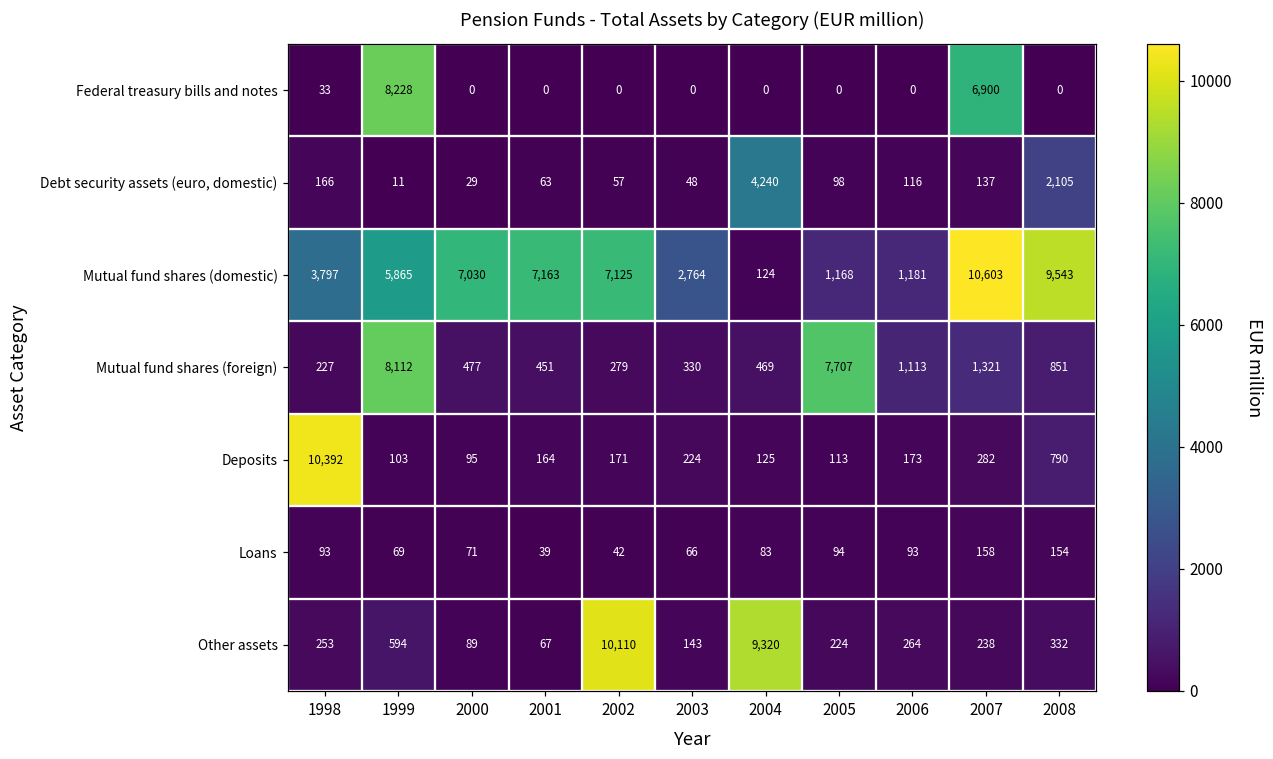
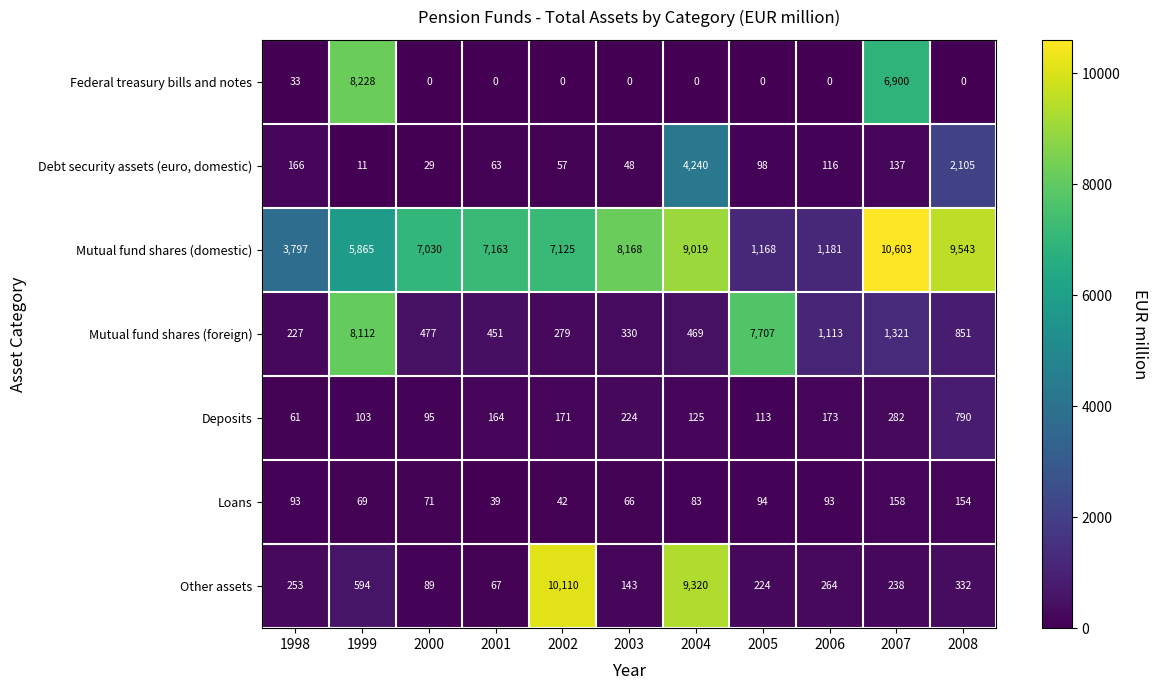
  {
    "Federal treasury bills and notes": {
      "1998": "33",
      "1999": "8,228",
      "2000": "0",
      "2001": "0",
      "2002": "0",
      "2003": "0",
      "2004": "0",
      "2005": "0",
      "2006": "0",
      "2007": "6,900",
      "2008": "0"
    },
    "Debt security assets (euro, domestic)": {
      "1998": "166",
      "1999": "11",
      "2000": "29",
      "2001": "63",
      "2002": "57",
      "2003": "48",
      "2004": "4,240",
      "2005": "98",
      "2006": "116",
      "2007": "137",
      "2008": "2,105"
    },
    "Mutual fund shares (domestic)": {
      "1998": "3,797",
      "1999": "5,865",
      "2000": "7,030",
      "2001": "7,163",
      "2002": "7,125",
-     "2003": "2,764",
-     "2004": "124",
+     "2003": "8,168",
+     "2004": "9,019",
      "2005": "1,168",
      "2006": "1,181",
      "2007": "10,603",
      "2008": "9,543"
    },
    "Mutual fund shares (foreign)": {
      "1998": "227",
      "1999": "8,112",
      "2000": "477",
      "2001": "451",
      "2002": "279",
      "2003": "330",
      "2004": "469",
      "2005": "7,707",
      "2006": "1,113",
      "2007": "1,321",
      "2008": "851"
    },
    "Deposits": {
-     "1998": "10,392",
+     "1998": "61",
      "1999": "103",
      "2000": "95",
      "2001": "164",
      "2002": "171",
      "2003": "224",
      "2004": "125",
      "2005": "113",
      "2006": "173",
      "2007": "282",
      "2008": "790"
    },
    "Loans": {
      "1998": "93",
      "1999": "69",
      "2000": "71",
      "2001": "39",
      "2002": "42",
      "2003": "66",
      "2004": "83",
      "2005": "94",
      "2006": "93",
      "2007": "158",
      "2008": "154"
    },
    "Other assets": {
      "1998": "253",
      "1999": "594",
      "2000": "89",
      "2001": "67",
      "2002": "10,110",
      "2003": "143",
      "2004": "9,320",
      "2005": "224",
      "2006": "264",
      "2007": "238",
      "2008": "332"
    }
  }
